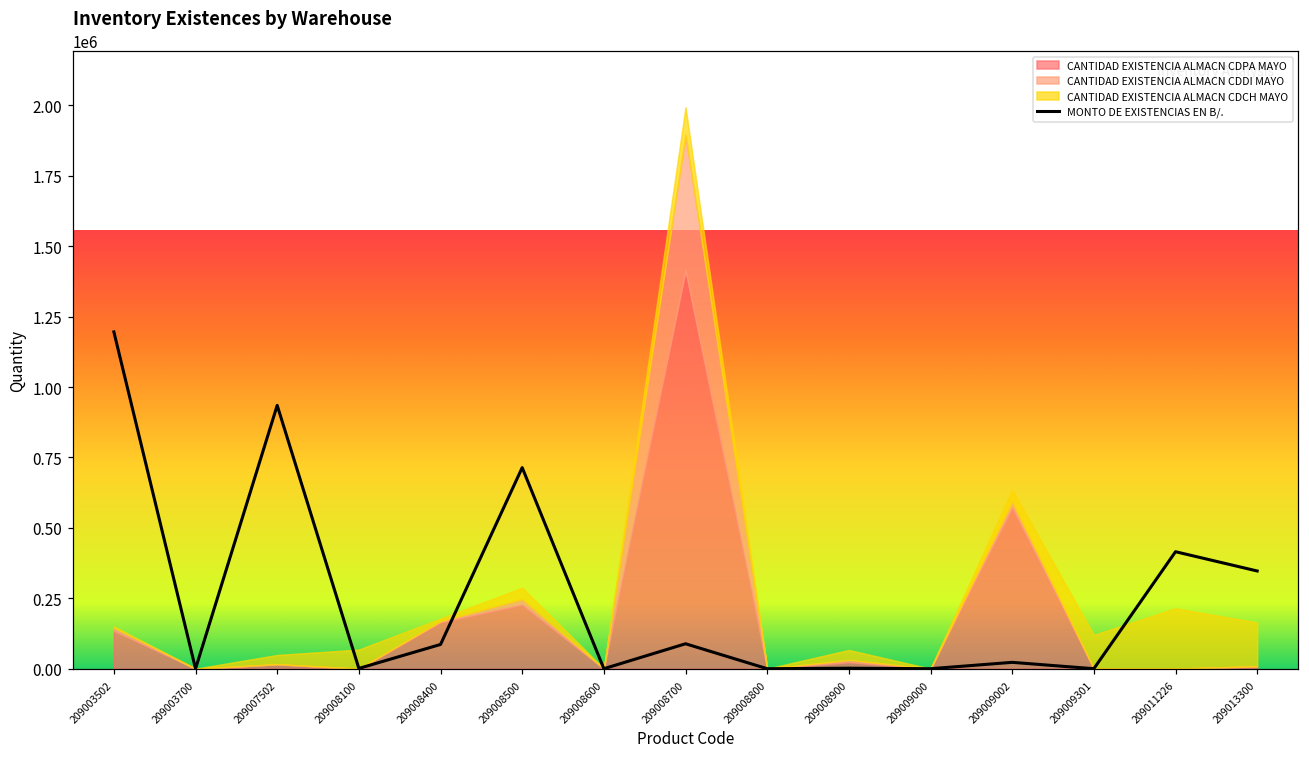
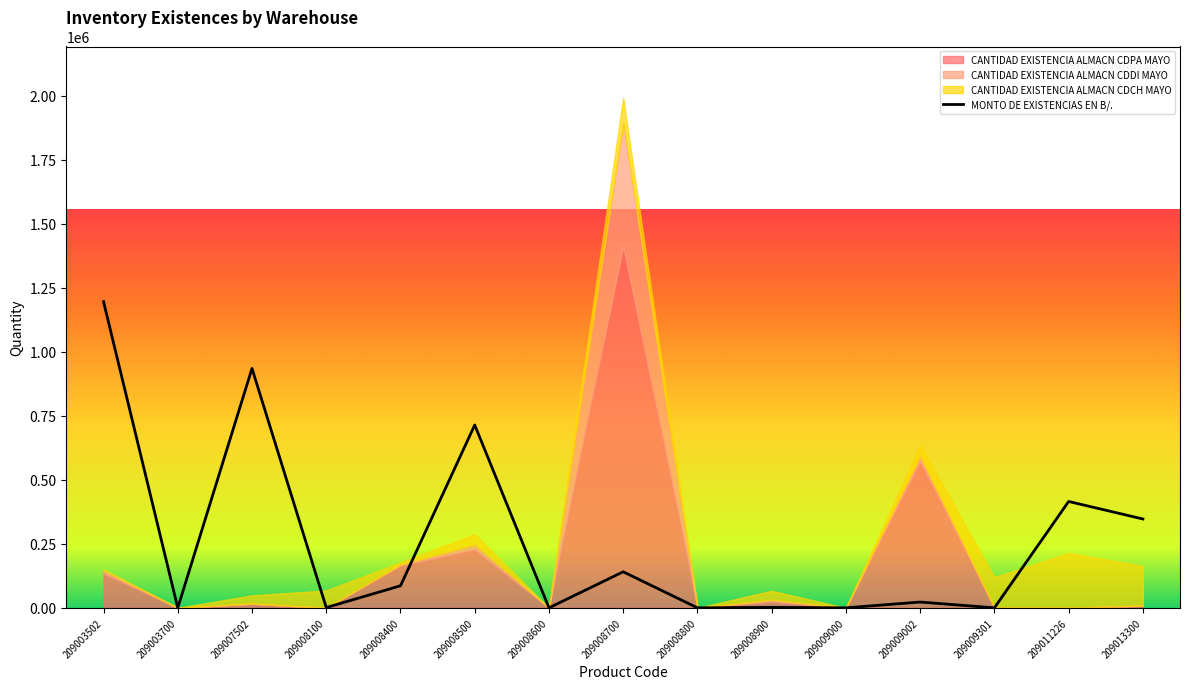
  {
    "MONTO DE EXISTENCIAS EN B/.": {
      "209003502": 1200000,
      "209007502": 930000,
      "209008400": 90000,
      "209008500": 710000,
-     "209008700": 90000,
+     "209008700": 140000,
      "209008900": 0,
      "209009002": 20000,
      "209011226": 420000,
      "209013300": 350000
    },
    "CANTIDAD EXISTENCIA ALMACN CDCH MAYO": {
      "209007502": 30000,
      "209008100": 70000,
      "209008500": 40000,
      "209008700": 100000,
      "209008900": 40000,
      "209009002": 40000,
      "209009301": 120000,
      "209011226": 210000,
      "209013300": 160000
    }
  }
